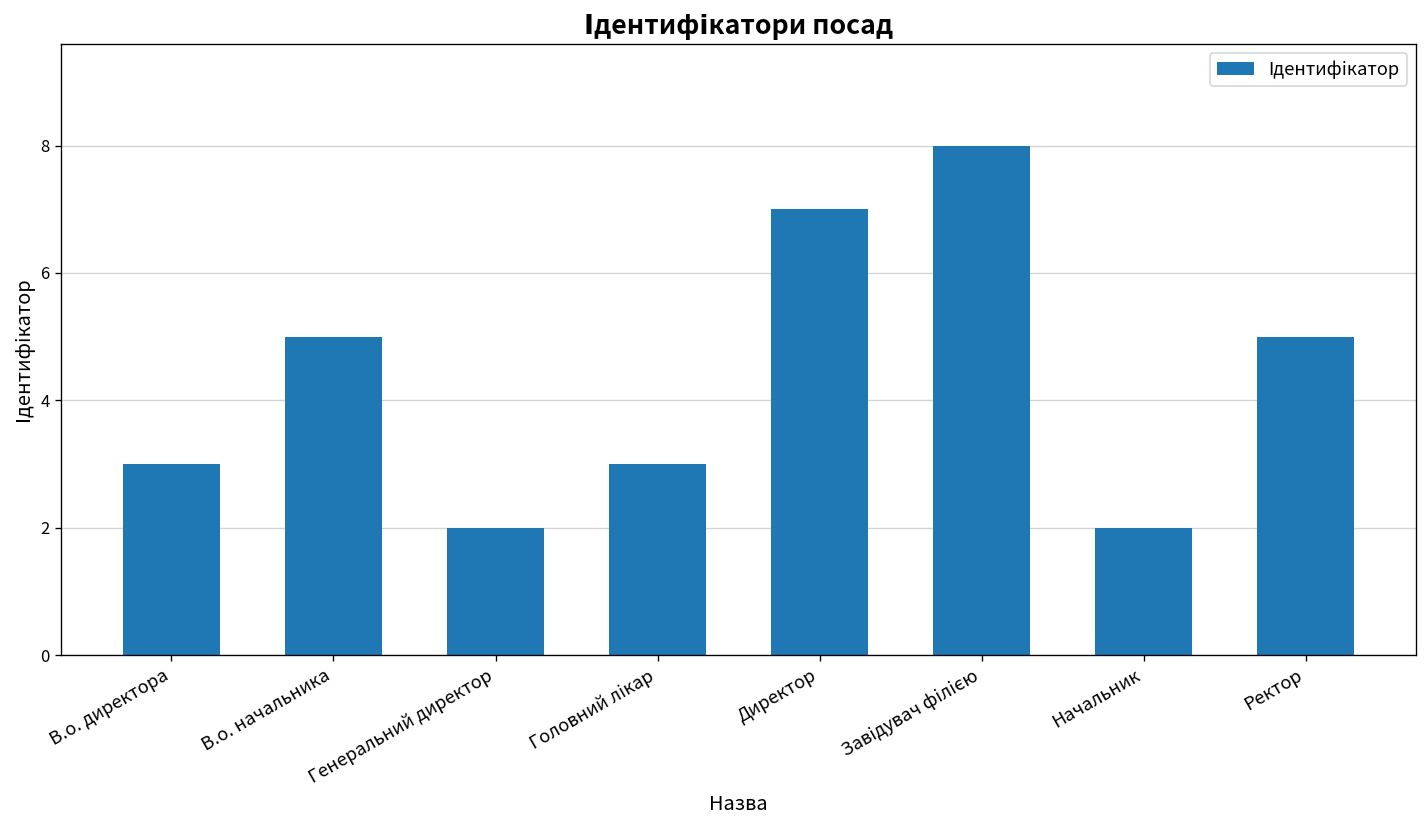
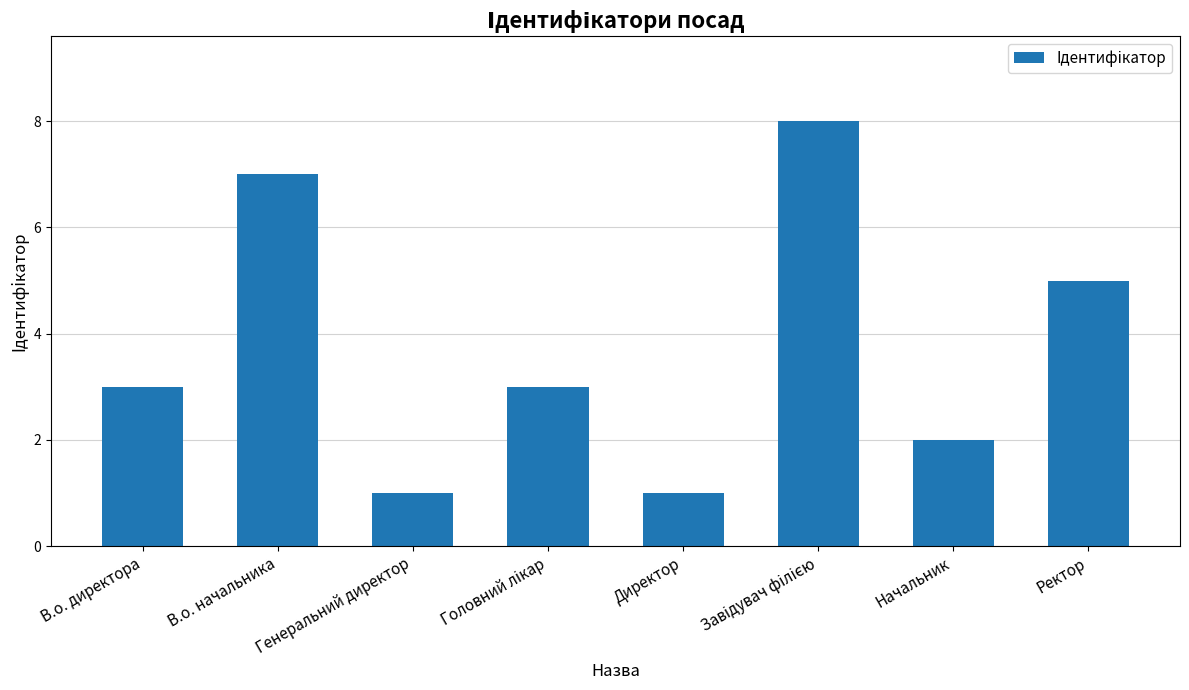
  {
    "В.о. директора": 3,
-   "В.о. начальника": 5,
-   "Генеральний директор": 2,
+   "В.о. начальника": 7,
+   "Генеральний директор": 1,
    "Головний лікар": 3,
-   "Директор": 7,
+   "Директор": 1,
    "Завідувач філією": 8,
    "Начальник": 2,
    "Ректор": 5
  }
